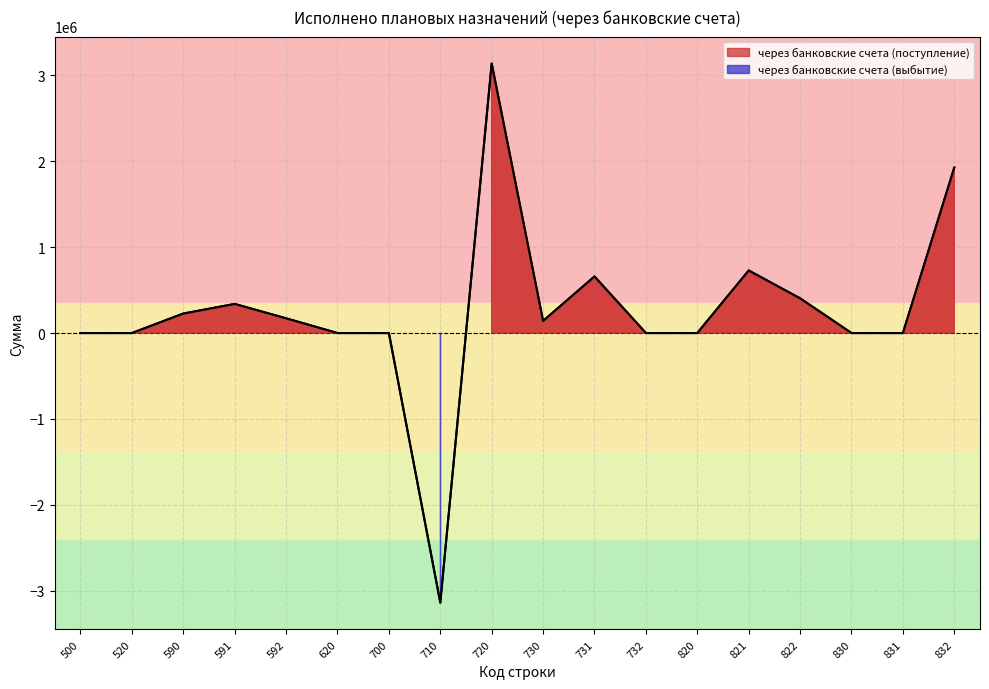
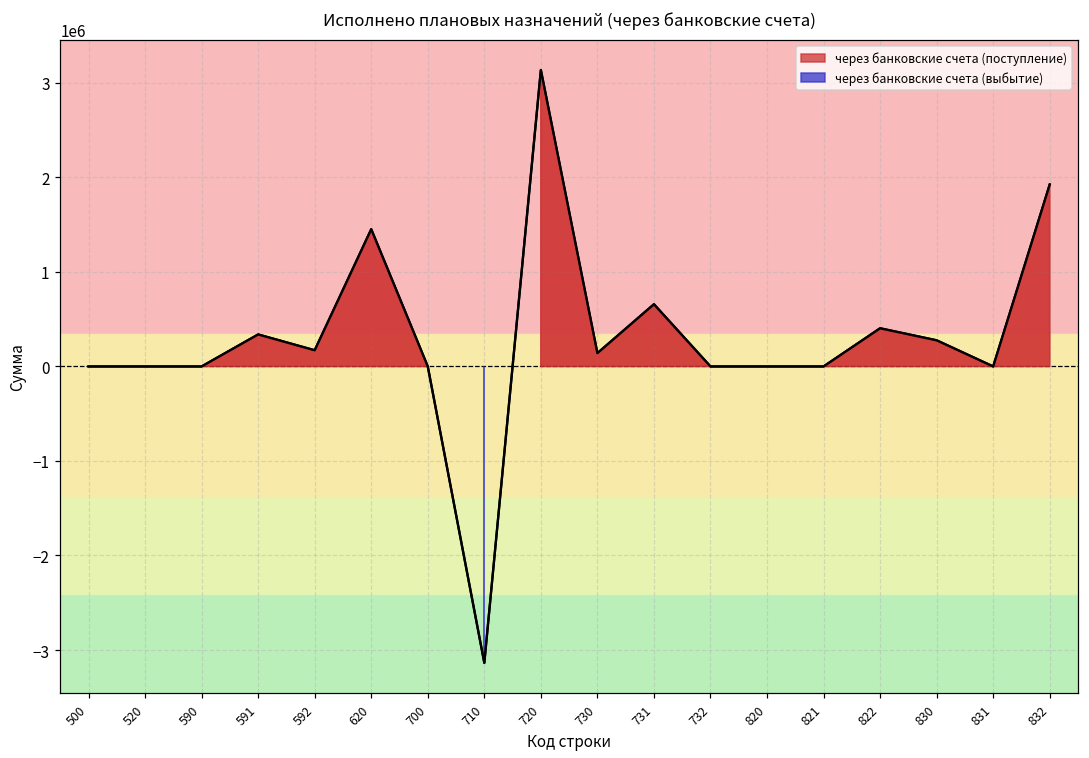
  {
    "500": 0,
    "520": 0,
-   "590": 200000,
+   "590": 0,
    "591": 300000,
    "592": 200000,
-   "620": 0,
+   "620": 1500000,
    "700": 0,
    "710": -3100000,
    "720": 3100000,
    "730": 100000,
    "731": 700000,
    "732": 0,
    "820": 0,
-   "821": 700000,
+   "821": 0,
    "822": 400000,
-   "830": 0,
+   "830": 300000,
    "831": 0,
    "832": 1900000
  }
